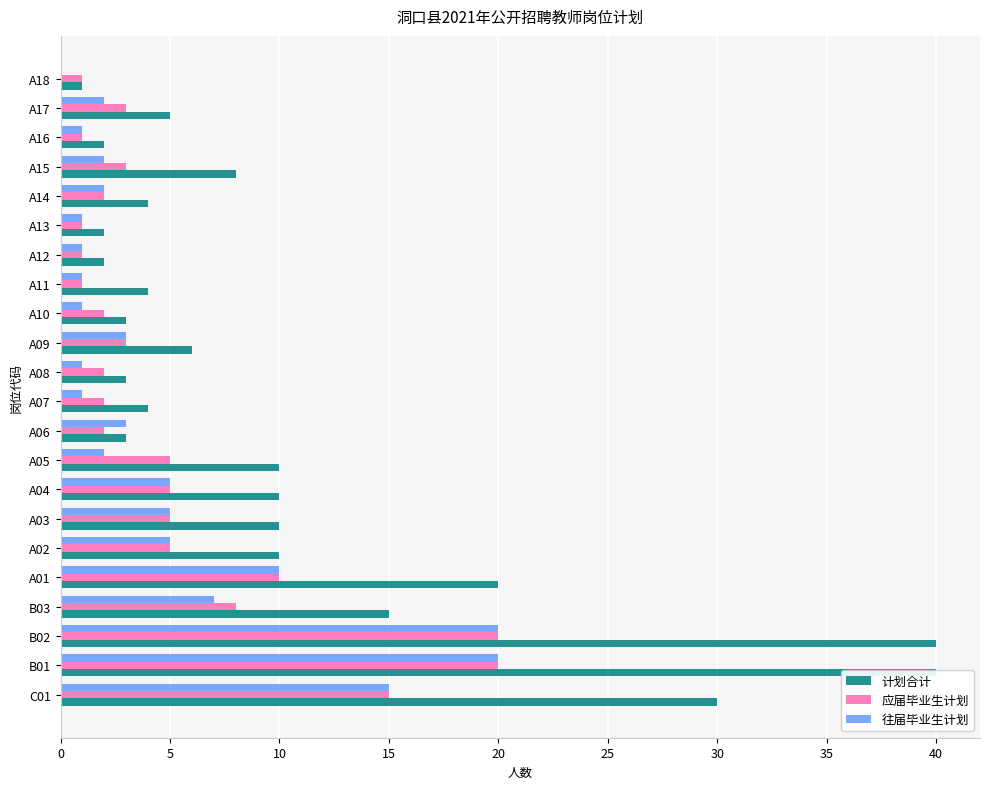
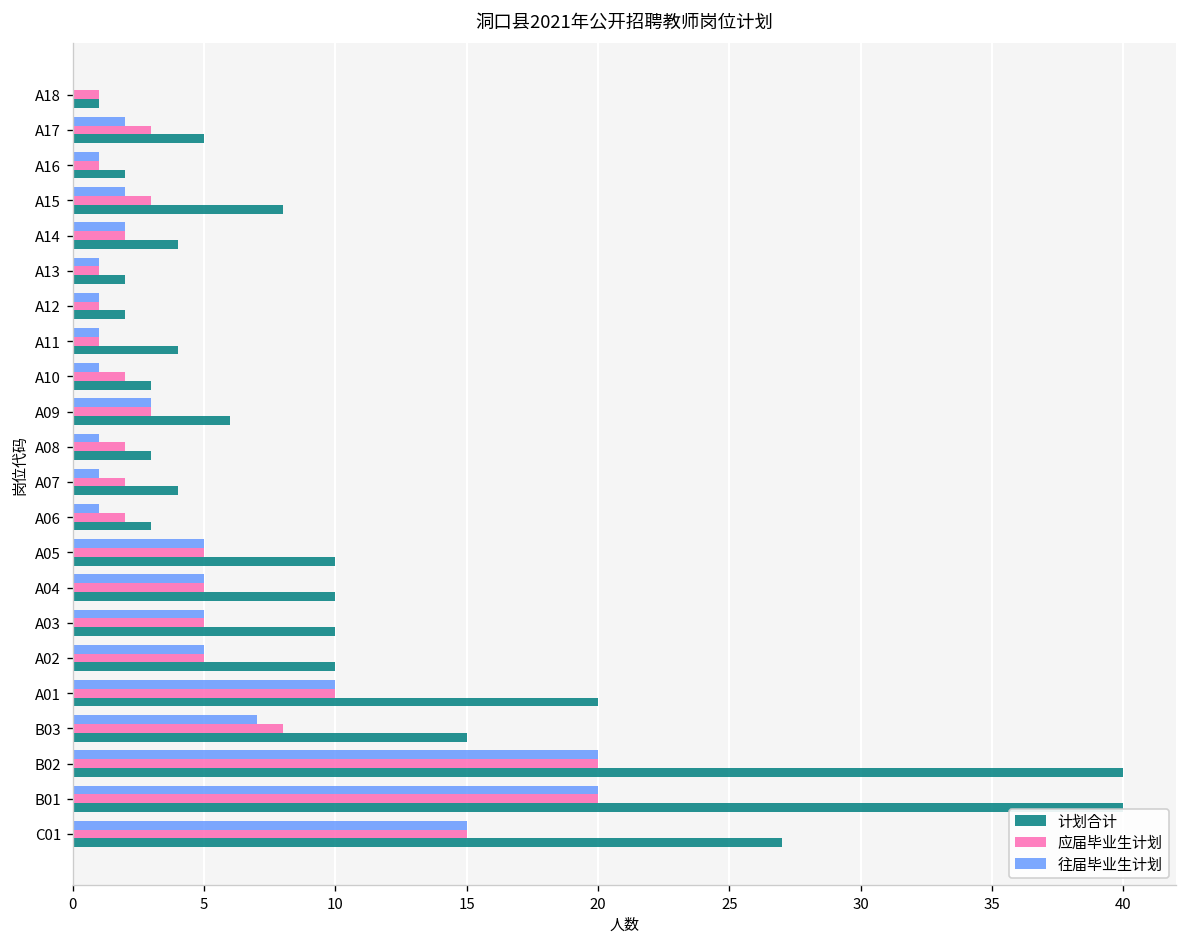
  {
    "计划合计": {
      "A18": 1,
      "A17": 5,
      "A16": 2,
      "A15": 8,
      "A14": 4,
      "A13": 2,
      "A12": 2,
      "A11": 4,
      "A10": 3,
      "A09": 6,
      "A08": 3,
      "A07": 4,
      "A06": 3,
      "A05": 10,
      "A04": 10,
      "A03": 10,
      "A02": 10,
      "A01": 20,
      "B03": 15,
      "B02": 40,
-     "C01": 30
+     "C01": 27
    },
    "应届毕业生计划": {
      "A18": 1,
      "A17": 3,
      "A16": 1,
      "A15": 3,
      "A14": 2,
      "A13": 1,
      "A12": 1,
      "A11": 1,
      "A10": 2,
      "A09": 3,
      "A08": 2,
      "A07": 2,
      "A06": 2,
      "A05": 5,
      "A04": 5,
      "A03": 5,
      "A02": 5,
      "A01": 10,
      "B03": 8,
      "B02": 20,
      "B01": 20,
      "C01": 15
    },
    "往届毕业生计划": {
      "A18": 0,
      "A17": 2,
      "A16": 1,
      "A15": 2,
      "A14": 2,
      "A13": 1,
      "A12": 1,
      "A11": 1,
      "A10": 1,
      "A09": 3,
      "A08": 1,
      "A07": 1,
-     "A06": 3,
-     "A05": 2,
+     "A06": 1,
+     "A05": 5,
      "A04": 5,
      "A03": 5,
      "A02": 5,
      "A01": 10,
      "B03": 7,
      "B02": 20,
      "B01": 20,
      "C01": 15
    }
  }
